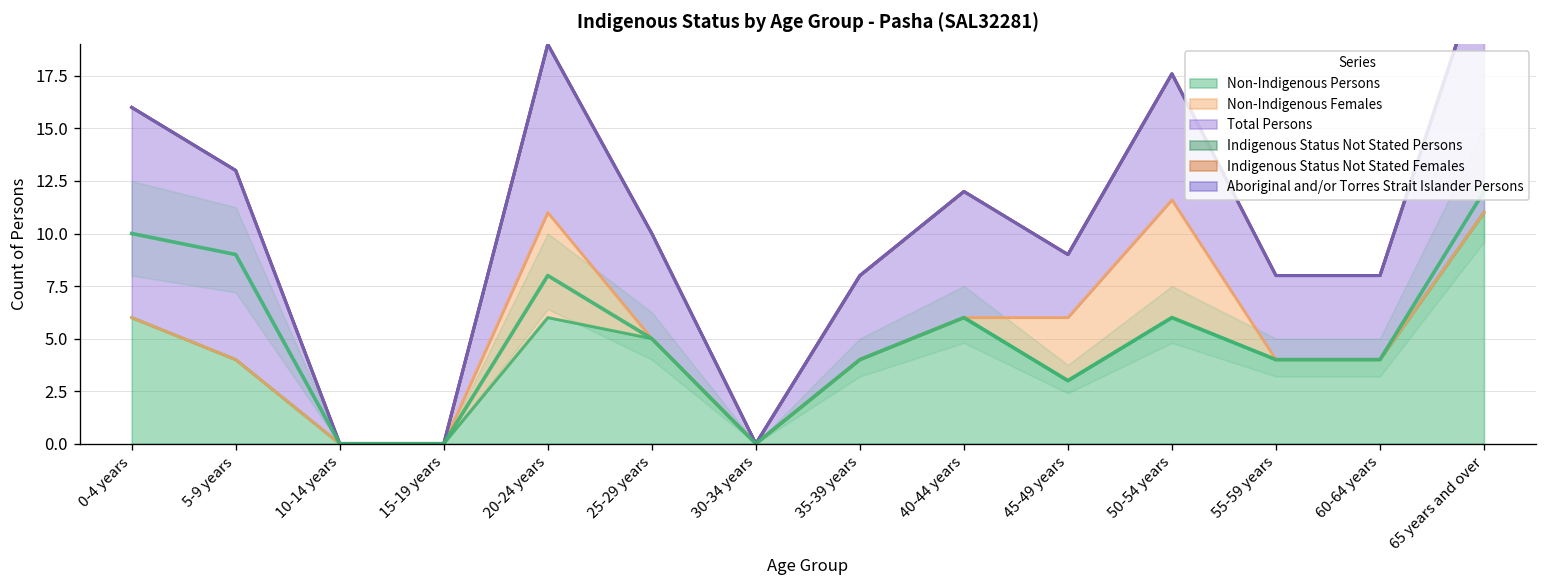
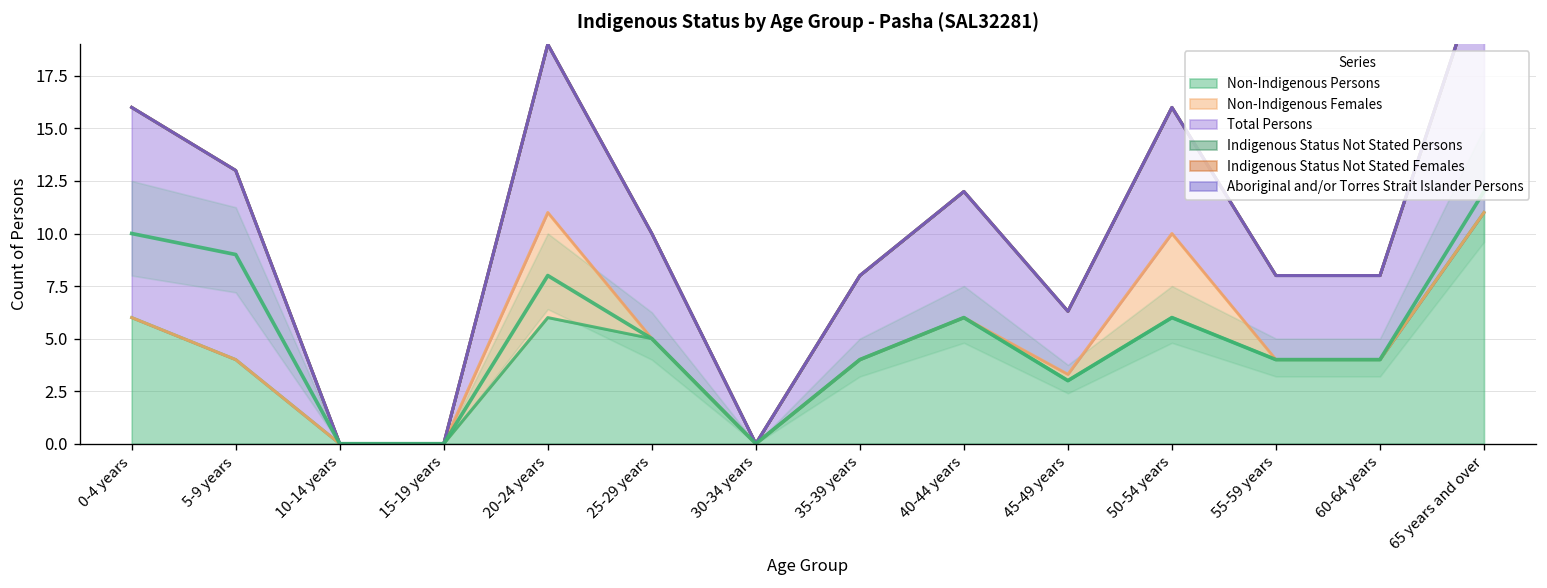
  {
    "Non-Indigenous Females": {
      "20-24 years": 5.0,
-     "45-49 years": 3.0,
-     "50-54 years": 5.6
+     "45-49 years": 0.3,
+     "50-54 years": 4.0
    }
  }
